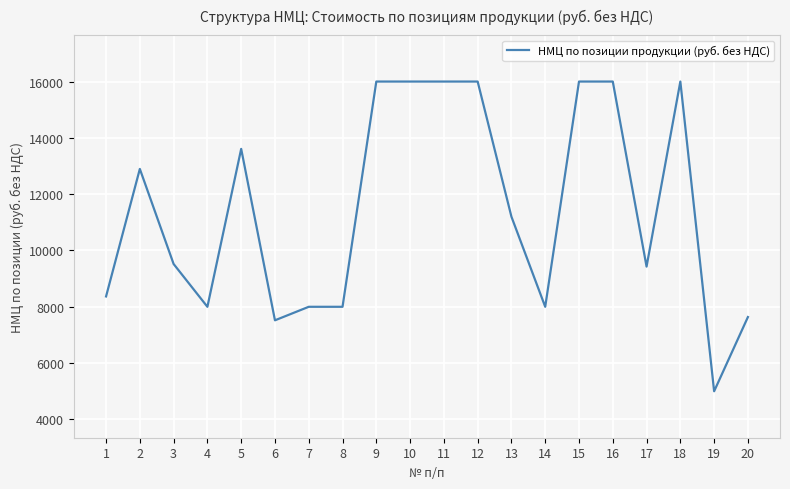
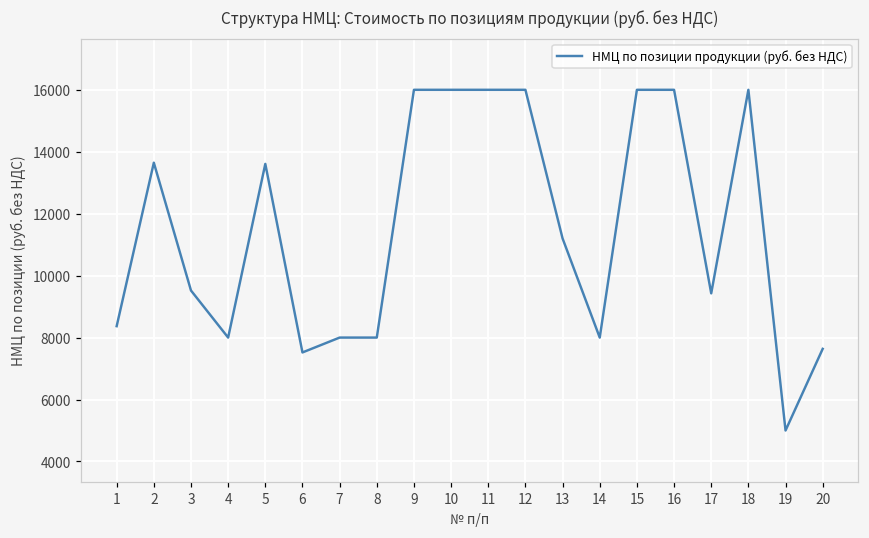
  {
    "1": 8400,
-   "2": 12900,
+   "2": 13600,
    "3": 9500,
    "4": 8000,
    "5": 13600,
    "6": 7500,
    "7": 8000,
    "8": 8000,
    "9": 16000,
    "10": 16000,
    "11": 16000,
    "12": 16000,
    "13": 11200,
    "14": 8000,
    "15": 16000,
    "16": 16000,
    "17": 9400,
    "18": 16000,
    "19": 5000,
    "20": 7600
  }
